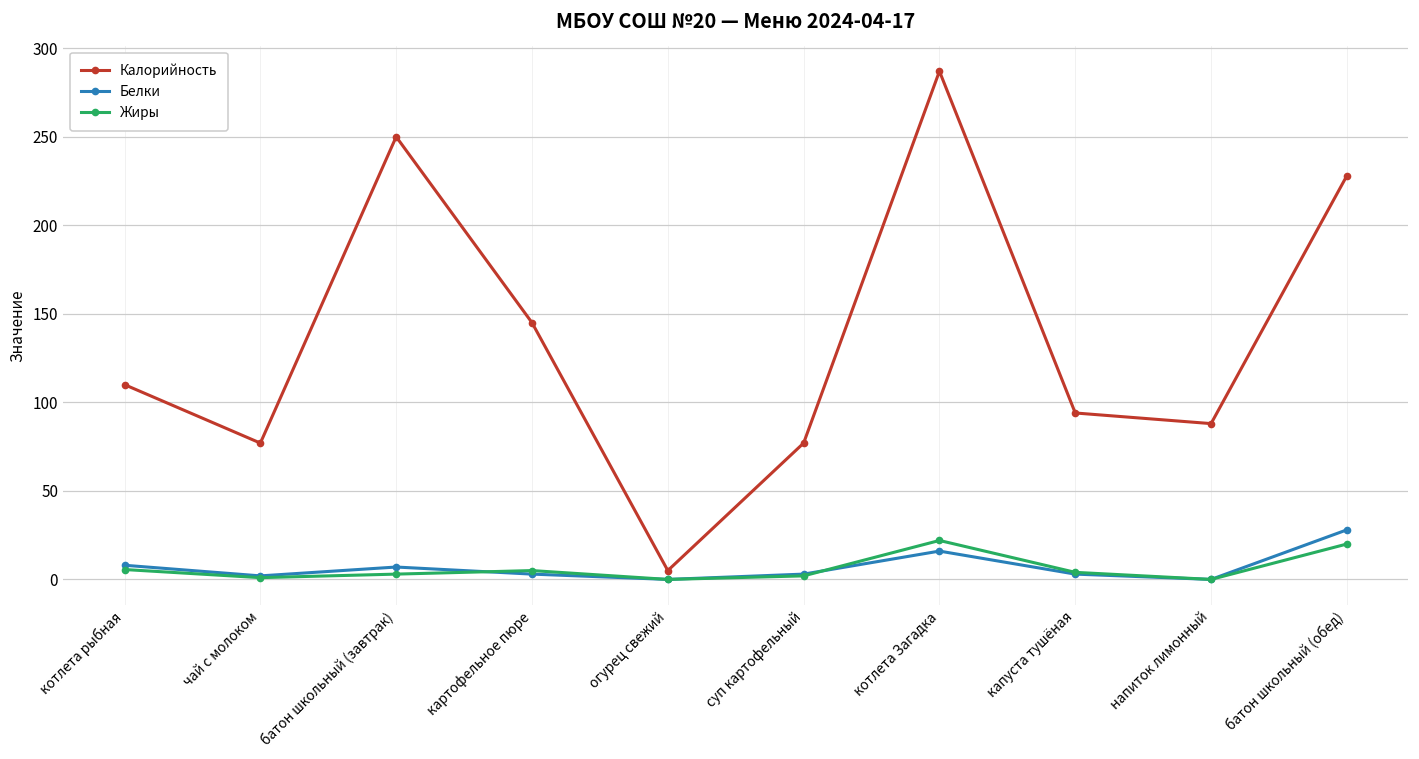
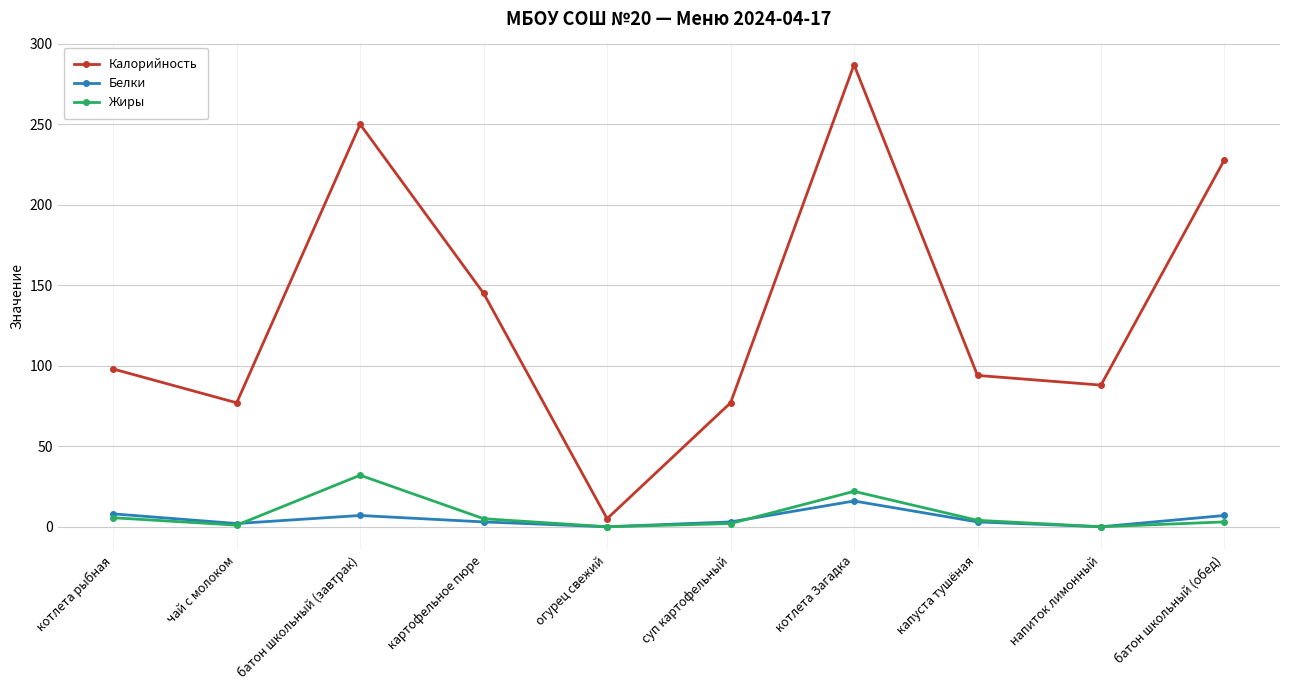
  {
    "Калорийность": {
-     "котлета рыбная": 110,
+     "котлета рыбная": 98,
      "чай с молоком": 77,
      "батон школьный (завтрак)": 250,
      "картофельное пюре": 145,
      "огурец свежий": 5,
      "суп картофельный": 77,
      "котлета Загадка": 287,
      "капуста тушёная": 94,
      "напиток лимонный": 88,
      "батон школьный (обед)": 228
    },
    "Белки": {
      "котлета рыбная": 8,
      "батон школьный (завтрак)": 7,
      "картофельное пюре": 3,
      "котлета Загадка": 16,
-     "батон школьный (обед)": 28
+     "батон школьный (обед)": 7
    },
    "Жиры": {
      "котлета рыбная": 6,
-     "батон школьный (завтрак)": 3,
+     "батон школьный (завтрак)": 32,
      "картофельное пюре": 5,
      "котлета Загадка": 22,
-     "батон школьный (обед)": 20
+     "батон школьный (обед)": 3
    }
  }
